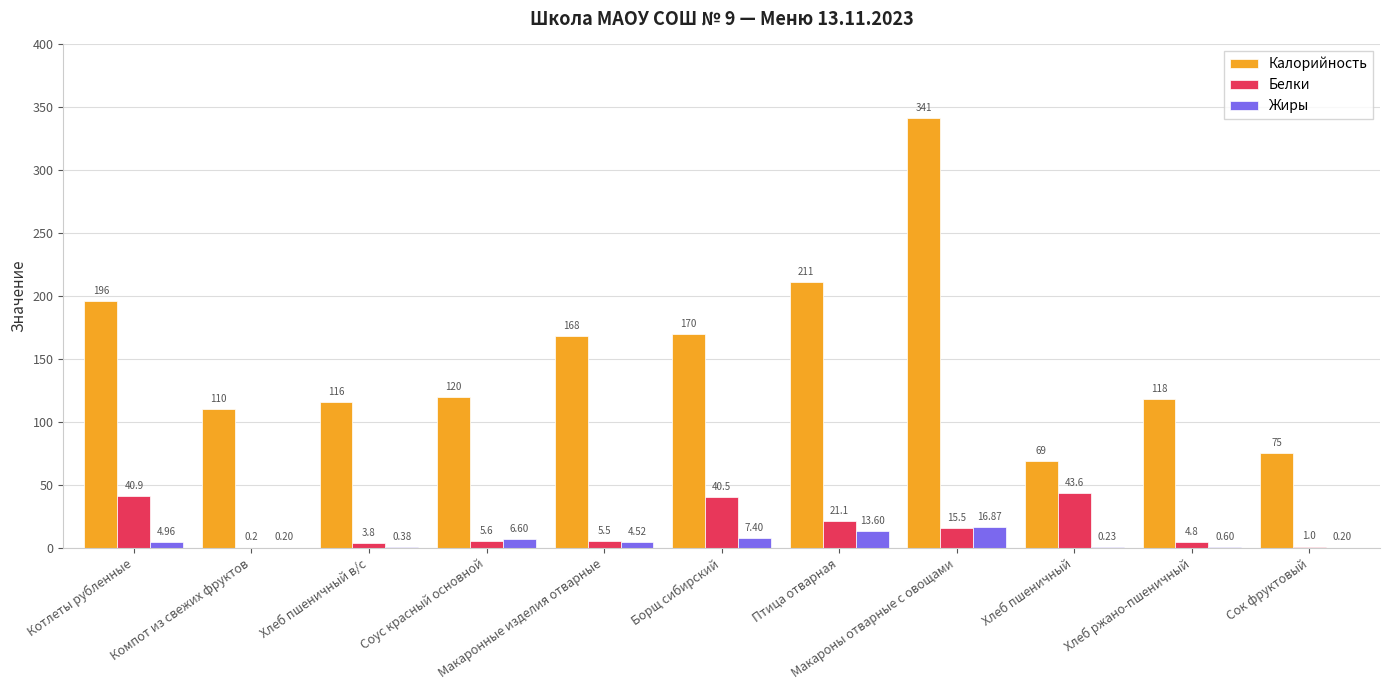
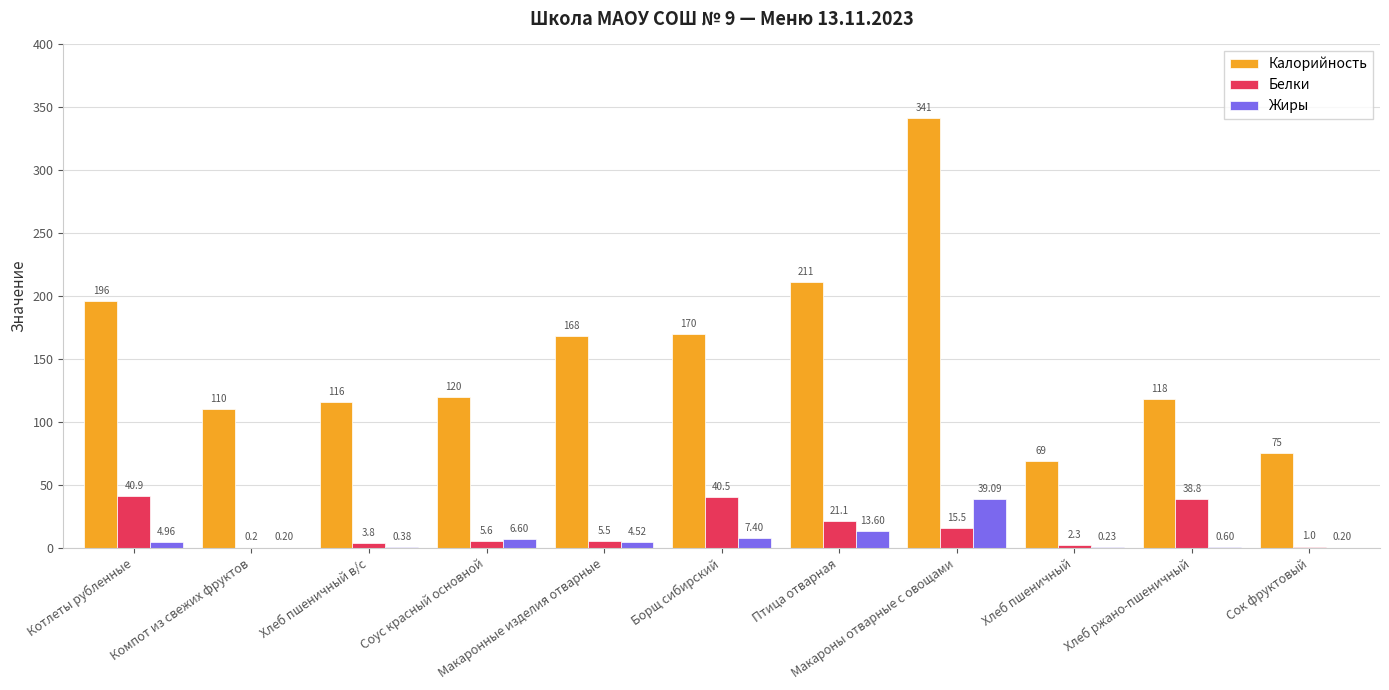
  {
    "Калорийность": {
      "Котлеты рубленные": 196,
      "Компот из свежих фруктов": 110,
      "Хлеб пшеничный в/с": 116,
      "Соус красный основной": 120,
      "Макаронные изделия отварные": 168,
      "Борщ сибирский": 170,
      "Птица отварная": 211,
      "Макароны отварные с овощами": 341,
      "Хлеб пшеничный": 69,
      "Хлеб ржано-пшеничный": 118,
      "Сок фруктовый": 75
    },
    "Белки": {
      "Котлеты рубленные": 40.9,
      "Компот из свежих фруктов": 0.2,
      "Хлеб пшеничный в/с": 3.8,
      "Соус красный основной": 5.6,
      "Макаронные изделия отварные": 5.5,
      "Борщ сибирский": 40.5,
      "Птица отварная": 21.1,
      "Макароны отварные с овощами": 15.5,
-     "Хлеб пшеничный": 43.6,
-     "Хлеб ржано-пшеничный": 4.8,
+     "Хлеб пшеничный": 2.3,
+     "Хлеб ржано-пшеничный": 38.8,
      "Сок фруктовый": 1.0
    },
    "Жиры": {
      "Котлеты рубленные": 4.96,
      "Компот из свежих фруктов": 0.20,
      "Хлеб пшеничный в/с": 0.38,
      "Соус красный основной": 6.60,
      "Макаронные изделия отварные": 4.52,
      "Борщ сибирский": 7.40,
      "Птица отварная": 13.60,
-     "Макароны отварные с овощами": 16.87,
+     "Макароны отварные с овощами": 39.09,
      "Хлеб пшеничный": 0.23,
      "Хлеб ржано-пшеничный": 0.60,
      "Сок фруктовый": 0.20
    }
  }
